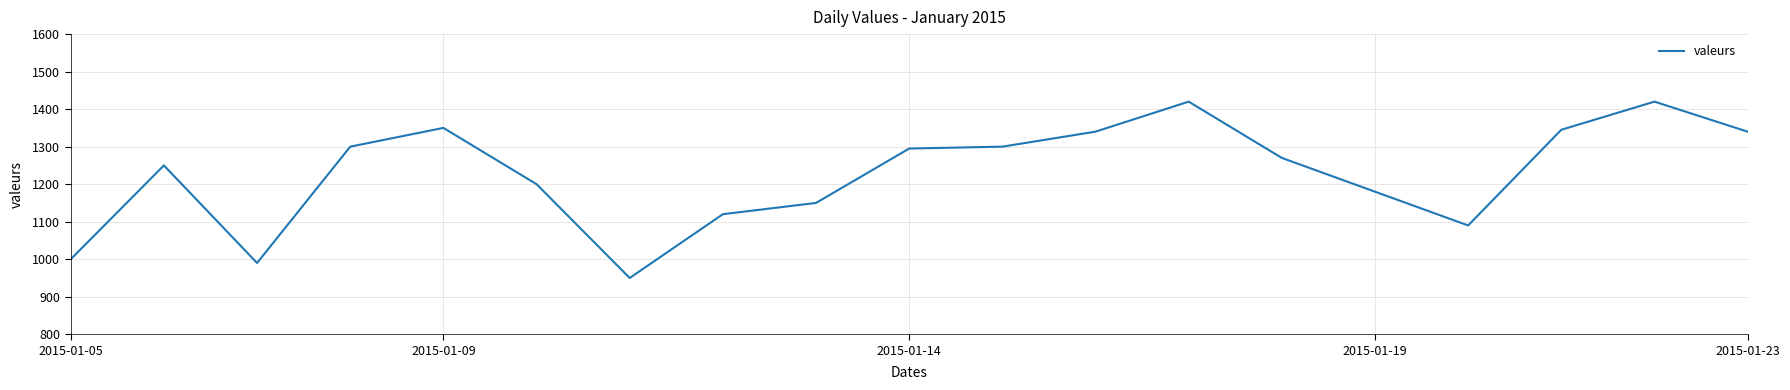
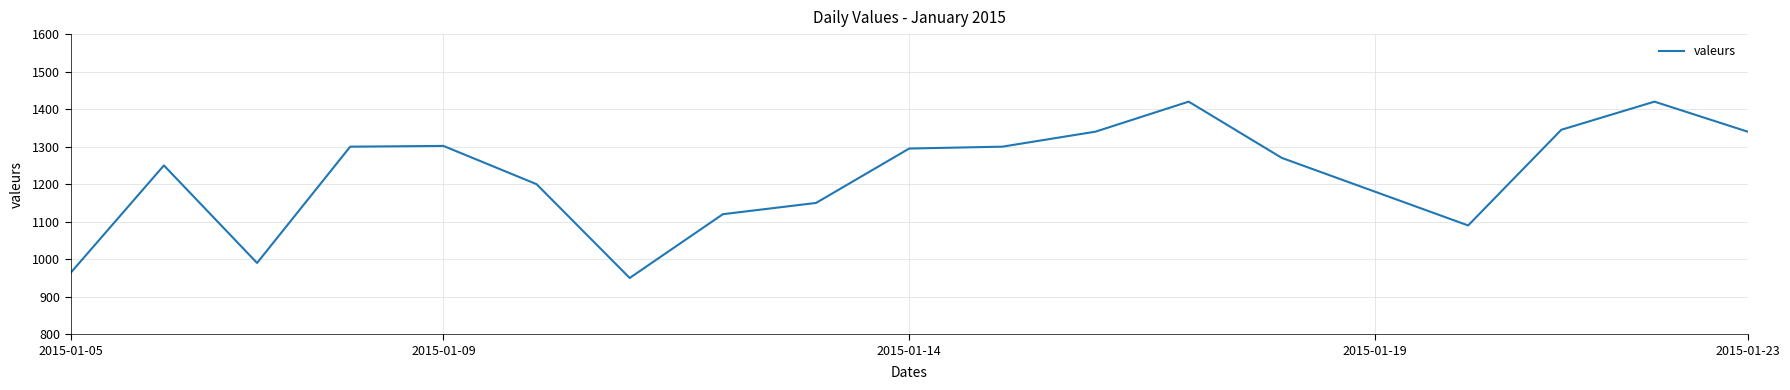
  {
-   "2015-01-05": 1000,
-   "2015-01-09": 1350,
+   "2015-01-05": 960,
+   "2015-01-09": 1300,
    "2015-01-14": 1300,
    "2015-01-19": 1180,
    "2015-01-23": 1340
  }
